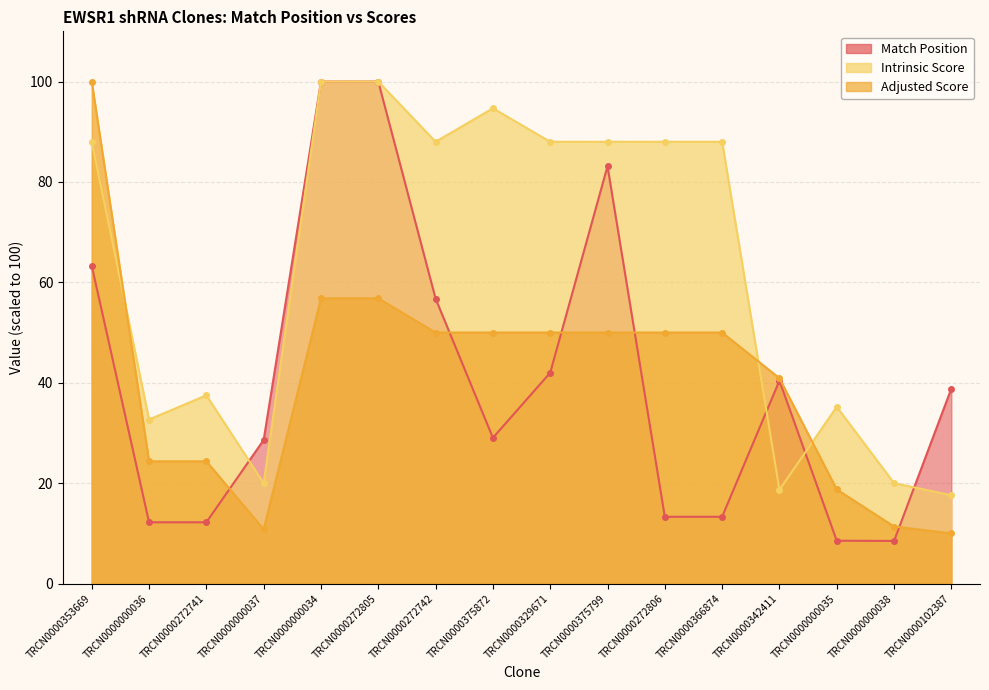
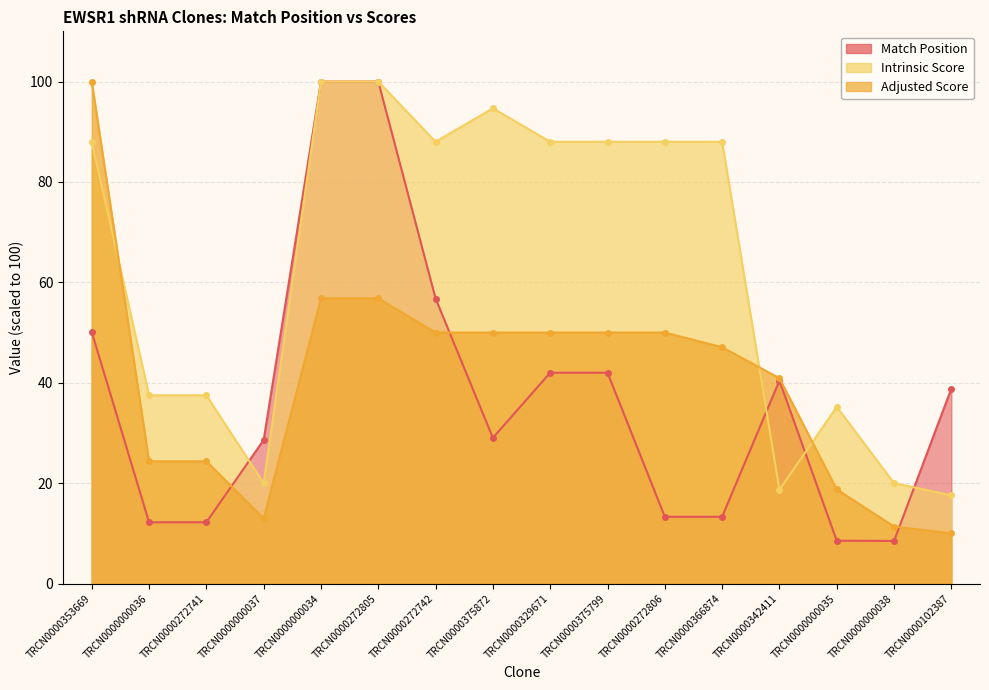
  {
    "Match Position": {
-     "TRCN0000353669": 63,
+     "TRCN0000353669": 50,
      "TRCN0000000036": 12,
      "TRCN0000272741": 12,
      "TRCN0000000037": 29,
      "TRCN0000272742": 57,
      "TRCN0000375872": 29,
      "TRCN0000329671": 42,
-     "TRCN0000375799": 83,
+     "TRCN0000375799": 42,
      "TRCN0000272806": 13,
      "TRCN0000366874": 13,
      "TRCN0000000035": 9,
      "TRCN0000000038": 8,
      "TRCN0000102387": 39
    },
    "Intrinsic Score": {
      "TRCN0000353669": 88,
-     "TRCN0000000036": 33,
+     "TRCN0000000036": 38,
      "TRCN0000272741": 38,
      "TRCN0000000037": 20,
      "TRCN0000272742": 88,
      "TRCN0000375872": 95,
      "TRCN0000329671": 88,
      "TRCN0000375799": 88,
      "TRCN0000272806": 88,
      "TRCN0000366874": 88,
      "TRCN0000342411": 19,
      "TRCN0000000035": 35,
      "TRCN0000000038": 20,
      "TRCN0000102387": 18
    },
    "Adjusted Score": {
      "TRCN0000353669": 100,
      "TRCN0000000036": 24,
      "TRCN0000272741": 24,
-     "TRCN0000000037": 11,
+     "TRCN0000000037": 13,
      "TRCN0000000034": 57,
      "TRCN0000272805": 57,
      "TRCN0000272742": 50,
      "TRCN0000375872": 50,
      "TRCN0000329671": 50,
      "TRCN0000375799": 50,
      "TRCN0000272806": 50,
-     "TRCN0000366874": 50,
+     "TRCN0000366874": 47,
      "TRCN0000000035": 19,
      "TRCN0000000038": 11,
      "TRCN0000102387": 10
    }
  }
